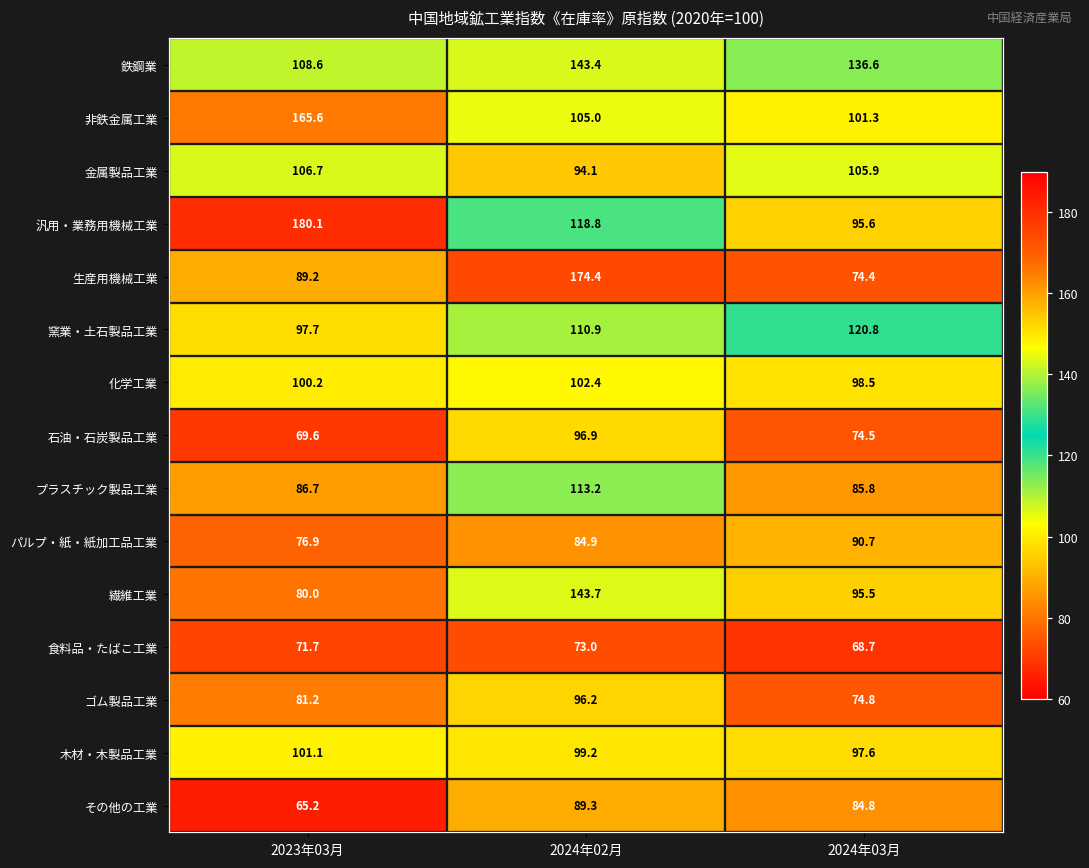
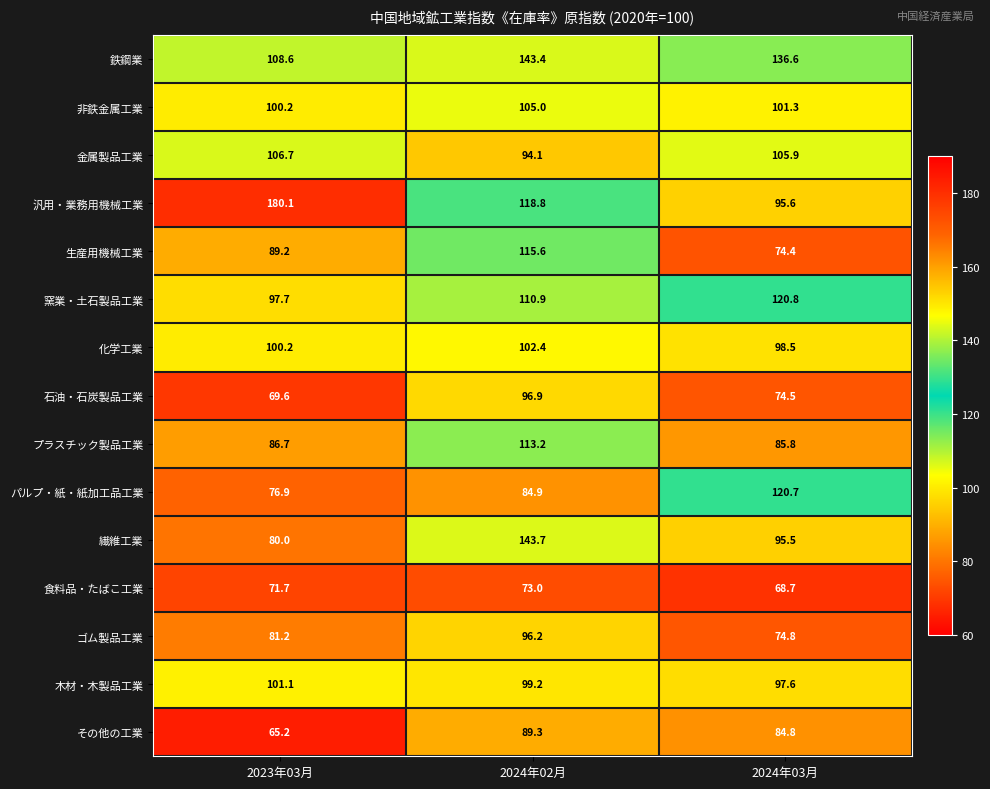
  {
    "鉄鋼業": {
      "2023年03月": 108.6,
      "2024年02月": 143.4,
      "2024年03月": 136.6
    },
    "非鉄金属工業": {
-     "2023年03月": 165.6,
+     "2023年03月": 100.2,
      "2024年02月": 105.0,
      "2024年03月": 101.3
    },
    "金属製品工業": {
      "2023年03月": 106.7,
      "2024年02月": 94.1,
      "2024年03月": 105.9
    },
    "汎用・業務用機械工業": {
      "2023年03月": 180.1,
      "2024年02月": 118.8,
      "2024年03月": 95.6
    },
    "生産用機械工業": {
      "2023年03月": 89.2,
-     "2024年02月": 174.4,
+     "2024年02月": 115.6,
      "2024年03月": 74.4
    },
    "窯業・土石製品工業": {
      "2023年03月": 97.7,
      "2024年02月": 110.9,
      "2024年03月": 120.8
    },
    "化学工業": {
      "2023年03月": 100.2,
      "2024年02月": 102.4,
      "2024年03月": 98.5
    },
    "石油・石炭製品工業": {
      "2023年03月": 69.6,
      "2024年02月": 96.9,
      "2024年03月": 74.5
    },
    "プラスチック製品工業": {
      "2023年03月": 86.7,
      "2024年02月": 113.2,
      "2024年03月": 85.8
    },
    "パルプ・紙・紙加工品工業": {
      "2023年03月": 76.9,
      "2024年02月": 84.9,
-     "2024年03月": 90.7
+     "2024年03月": 120.7
    },
    "繊維工業": {
      "2023年03月": 80.0,
      "2024年02月": 143.7,
      "2024年03月": 95.5
    },
    "食料品・たばこ工業": {
      "2023年03月": 71.7,
      "2024年02月": 73.0,
      "2024年03月": 68.7
    },
    "ゴム製品工業": {
      "2023年03月": 81.2,
      "2024年02月": 96.2,
      "2024年03月": 74.8
    },
    "木材・木製品工業": {
      "2023年03月": 101.1,
      "2024年02月": 99.2,
      "2024年03月": 97.6
    },
    "その他の工業": {
      "2023年03月": 65.2,
      "2024年02月": 89.3,
      "2024年03月": 84.8
    }
  }
